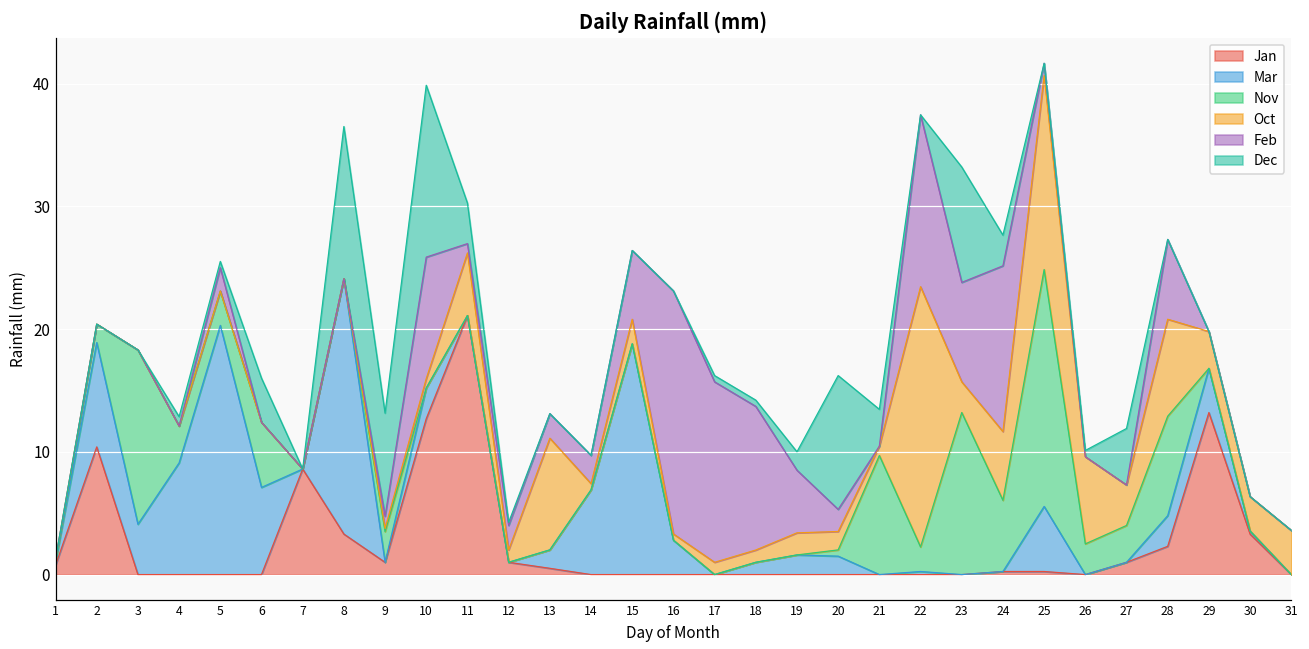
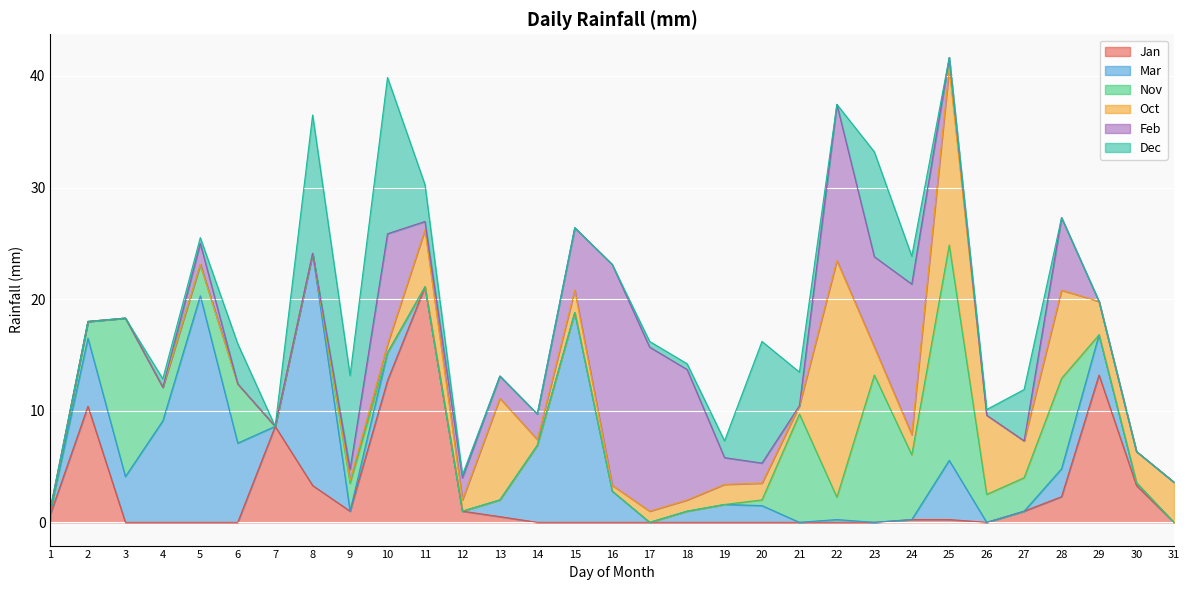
  {
    "Jan": {
      "1": 0.8,
      "2": 10.4,
      "3": 0.0,
      "4": 0.0,
      "5": 0.0,
      "6": 0.0,
      "8": 3.3,
      "10": 12.7,
      "13": 0.5,
      "14": 0.0,
      "15": 0.0,
      "16": 0.0,
      "18": 0.0,
      "19": 0.0,
      "20": 0.0,
      "22": 0.0,
      "25": 0.3,
      "28": 2.3,
      "29": 13.2,
      "30": 3.3
    },
    "Mar": {
-     "2": 8.5,
+     "2": 6.1,
      "3": 4.1,
      "4": 9.1,
      "5": 20.3,
      "6": 7.1,
      "20": 1.5,
      "22": 0.3,
      "25": 5.3,
      "28": 2.5
    },
    "Oct": {
      "9": 0.3,
      "10": 0.8,
      "11": 5.1,
      "12": 1.0,
      "13": 9.1,
      "14": 0.5,
      "15": 2.0,
      "16": 0.5,
      "17": 1.0,
      "18": 1.0,
      "19": 1.8,
      "20": 1.5,
      "22": 21.2,
      "23": 2.5,
-     "24": 5.6,
+     "24": 1.8,
      "25": 15.8,
      "28": 7.9
    },
    "Feb": {
      "5": 1.9,
      "9": 1.0,
      "10": 9.9,
      "11": 0.8,
      "12": 2.0,
      "17": 14.7,
      "18": 11.7,
-     "19": 5.1,
+     "19": 2.4,
      "20": 1.8,
      "23": 8.1,
      "24": 13.5
    }
  }
